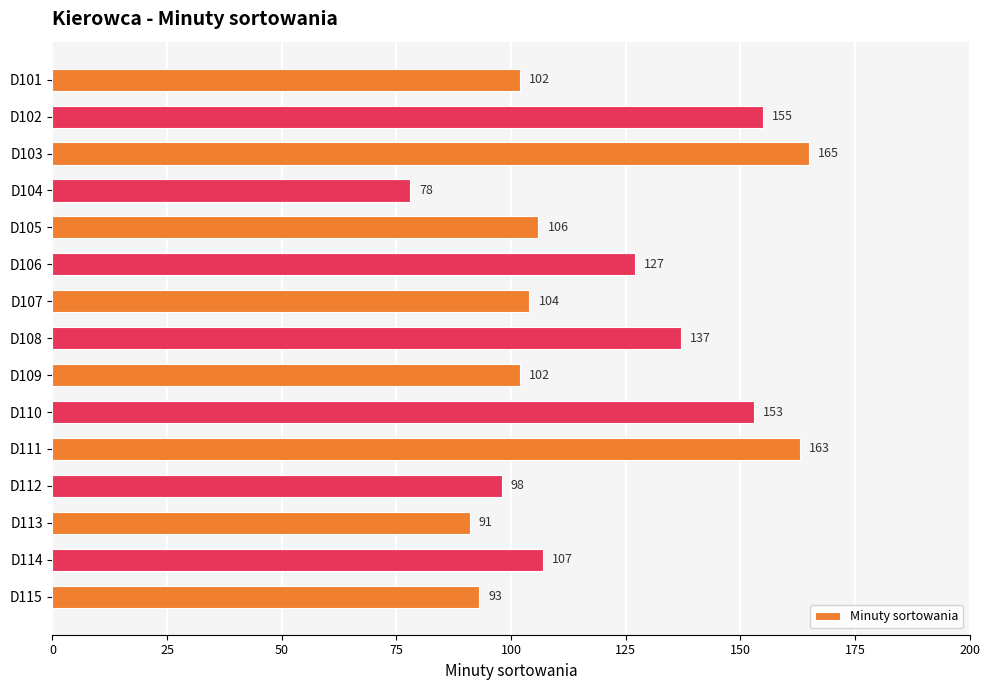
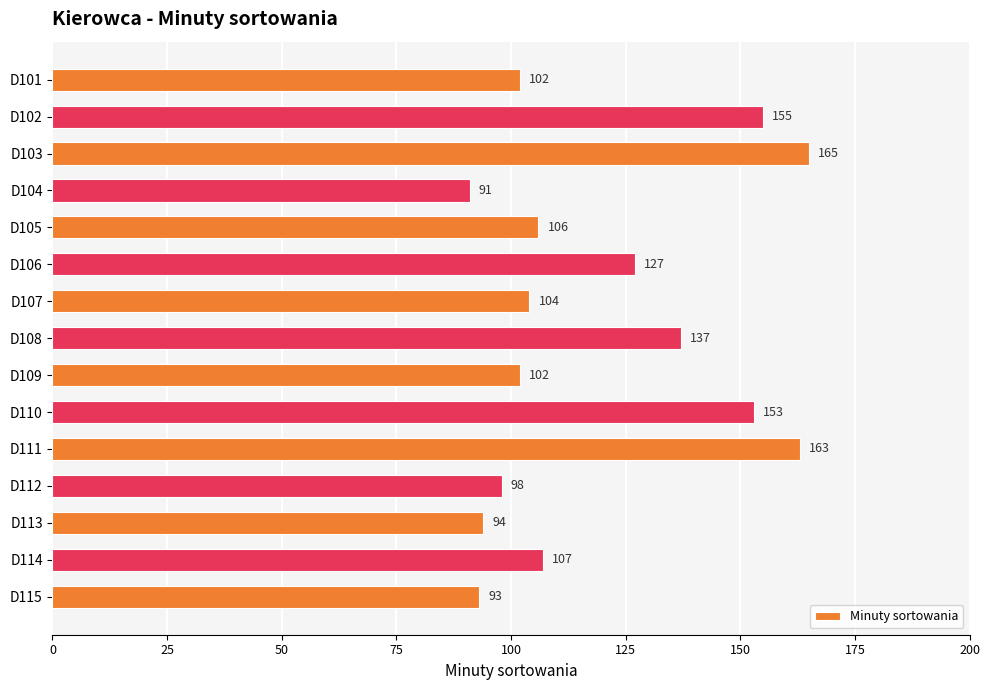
  {
    "D101": 102,
    "D102": 155,
    "D103": 165,
-   "D104": 78,
+   "D104": 91,
    "D105": 106,
    "D106": 127,
    "D107": 104,
    "D108": 137,
    "D109": 102,
    "D110": 153,
    "D111": 163,
    "D112": 98,
-   "D113": 91,
+   "D113": 94,
    "D114": 107,
    "D115": 93
  }
